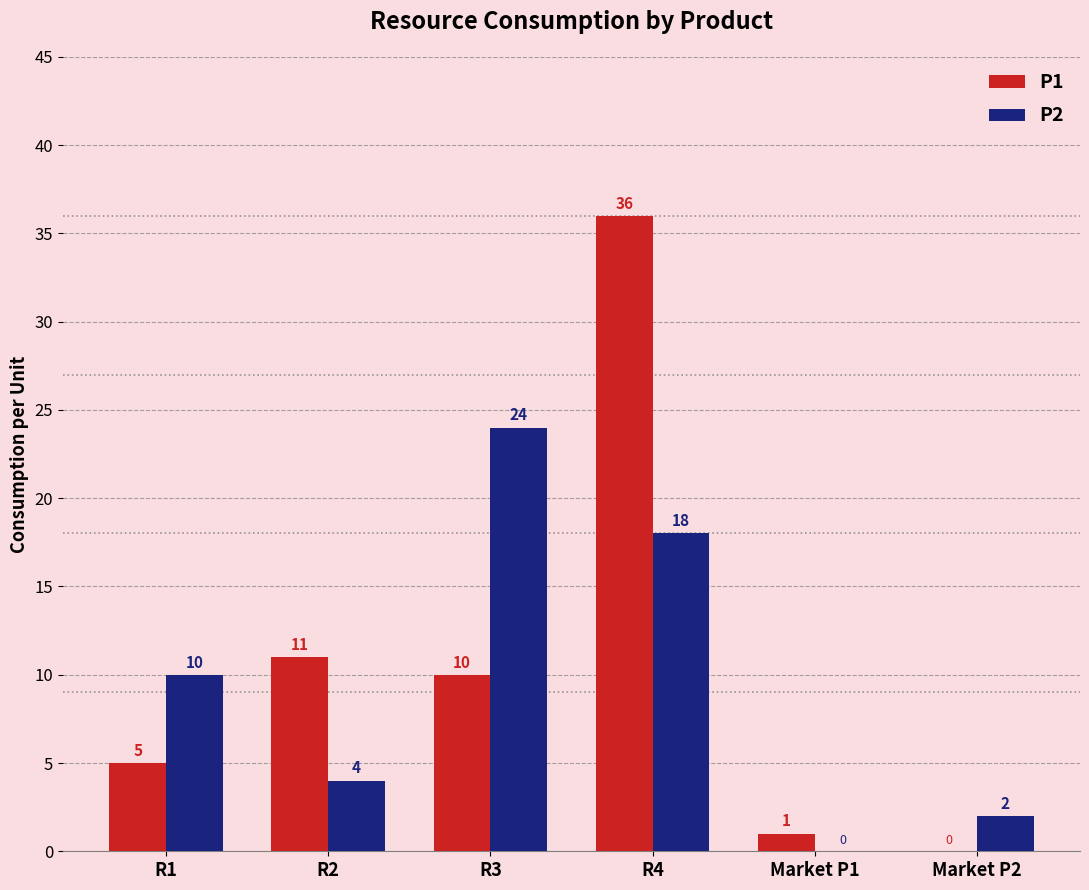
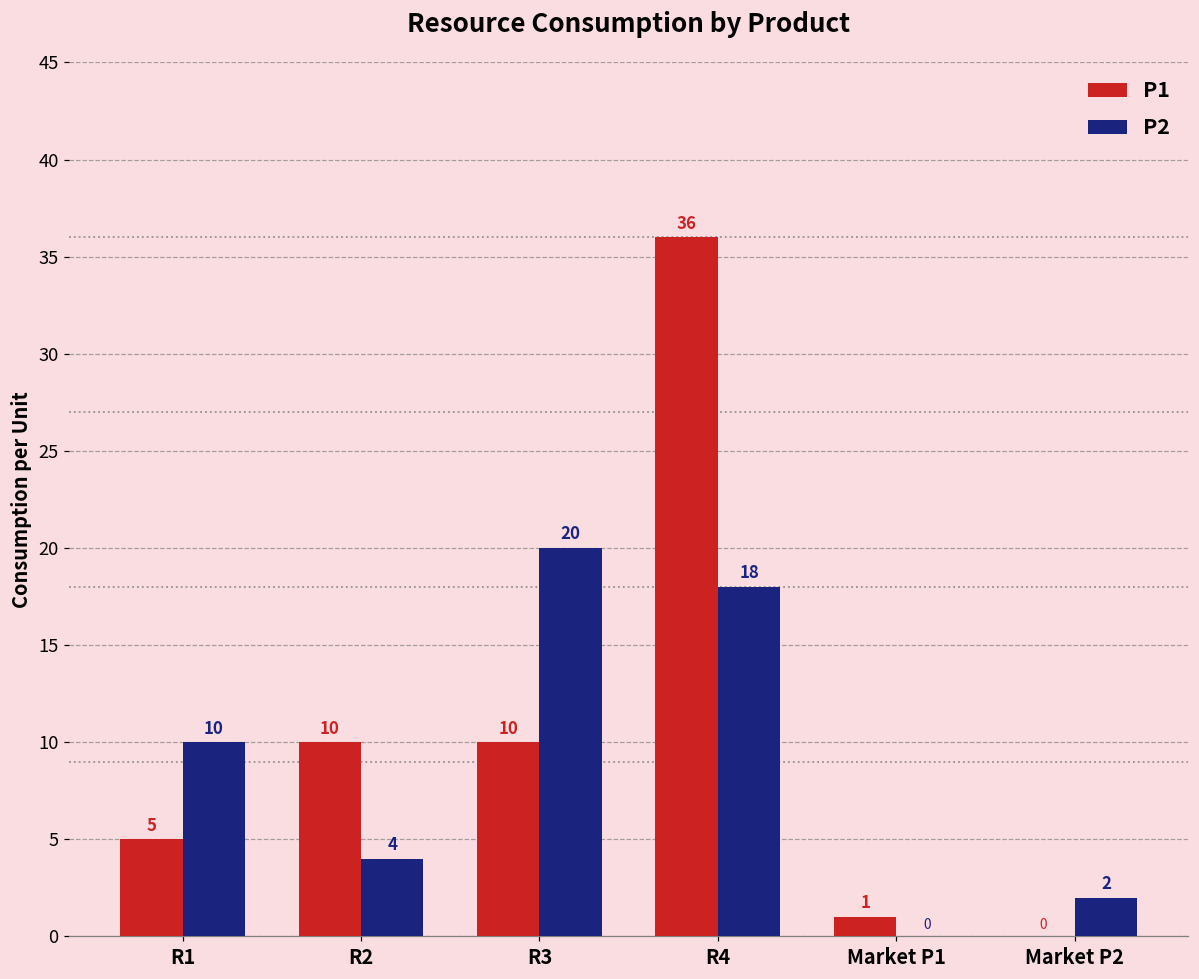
  {
    "P1": {
      "R1": 5,
-     "R2": 11,
+     "R2": 10,
      "R3": 10,
      "R4": 36,
      "Market P1": 1,
      "Market P2": 0
    },
    "P2": {
      "R1": 10,
      "R2": 4,
-     "R3": 24,
+     "R3": 20,
      "R4": 18,
      "Market P1": 0,
      "Market P2": 2
    }
  }
